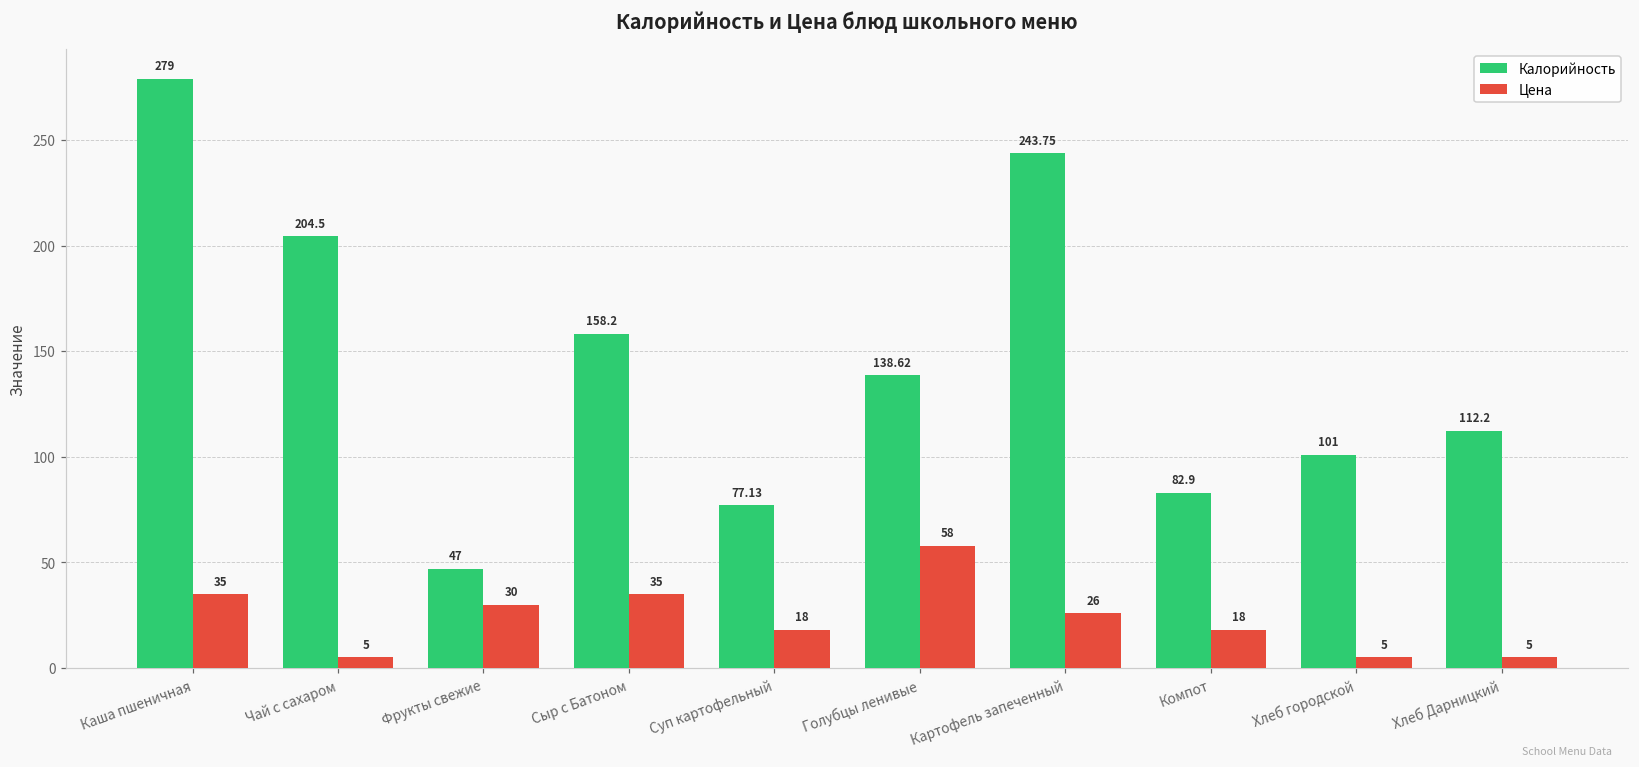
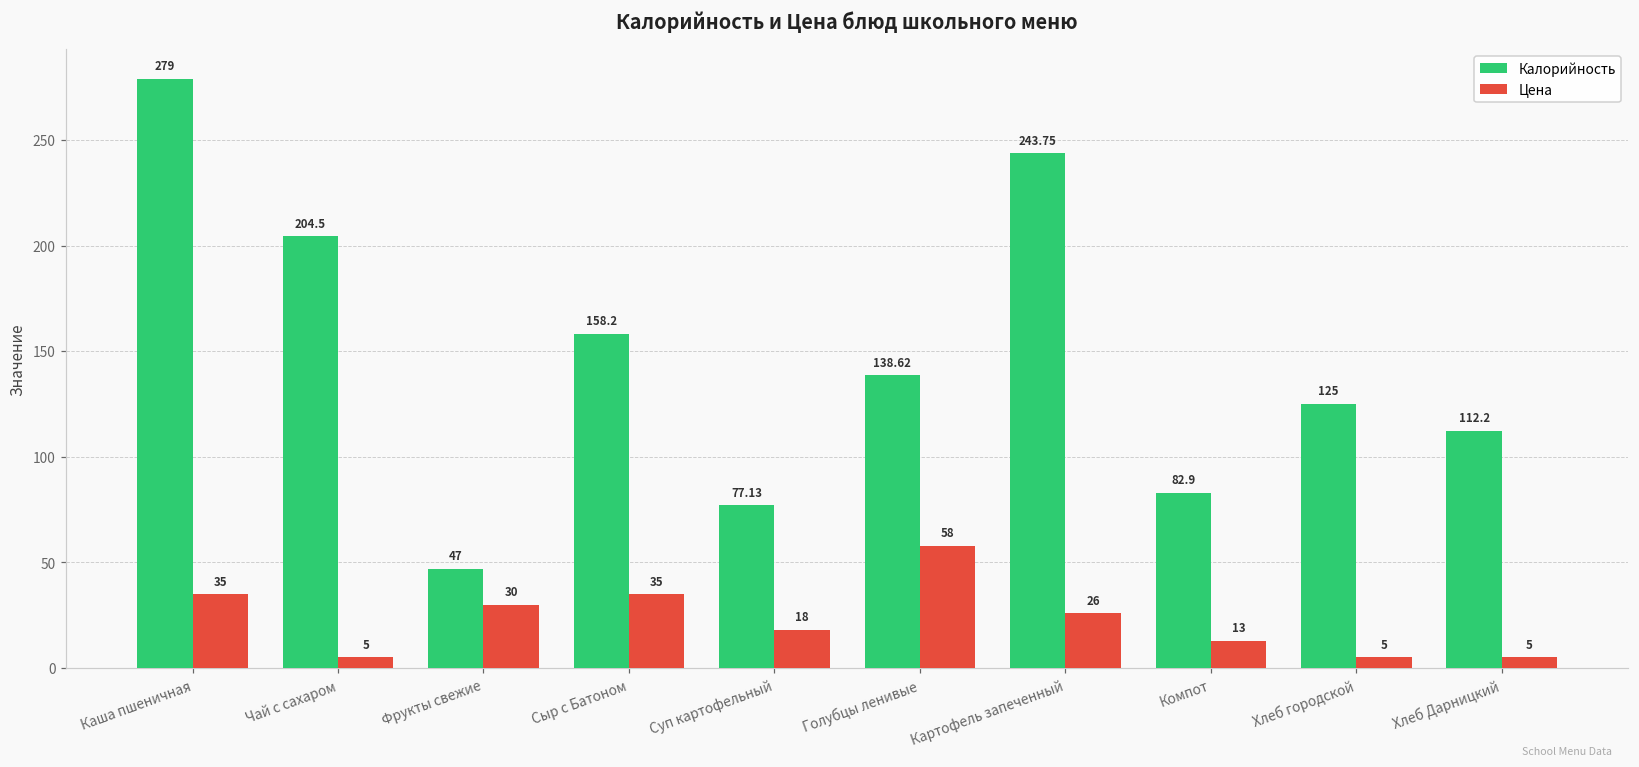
  {
    "Калорийность": {
      "Каша пшеничная": 279,
      "Чай с сахаром": 204.5,
      "Фрукты свежие": 47,
      "Сыр с Батоном": 158.2,
      "Суп картофельный": 77.13,
      "Голубцы ленивые": 138.62,
      "Картофель запеченный": 243.75,
      "Компот": 82.9,
-     "Хлеб городской": 101,
+     "Хлеб городской": 125,
      "Хлеб Дарницкий": 112.2
    },
    "Цена": {
      "Каша пшеничная": 35,
      "Чай с сахаром": 5,
      "Фрукты свежие": 30,
      "Сыр с Батоном": 35,
      "Суп картофельный": 18,
      "Голубцы ленивые": 58,
      "Картофель запеченный": 26,
-     "Компот": 18,
+     "Компот": 13,
      "Хлеб городской": 5,
      "Хлеб Дарницкий": 5
    }
  }
